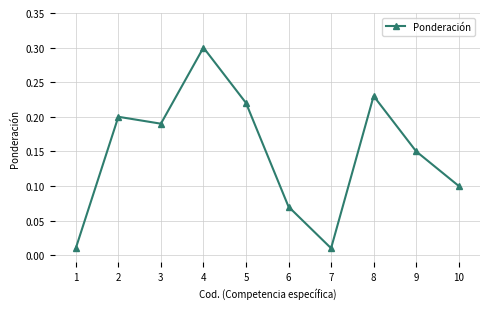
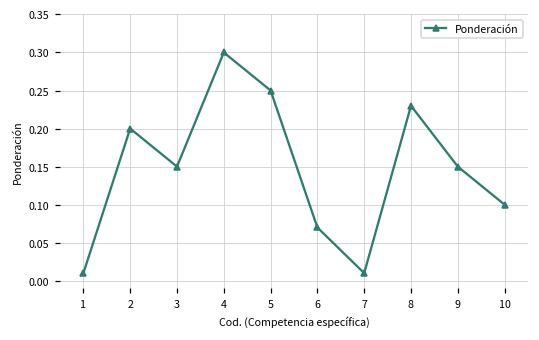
  {
    "1": 0.01,
    "2": 0.20,
-   "3": 0.19,
+   "3": 0.15,
    "4": 0.30,
-   "5": 0.22,
+   "5": 0.25,
    "6": 0.07,
    "7": 0.01,
    "8": 0.23,
    "9": 0.15,
    "10": 0.10
  }
